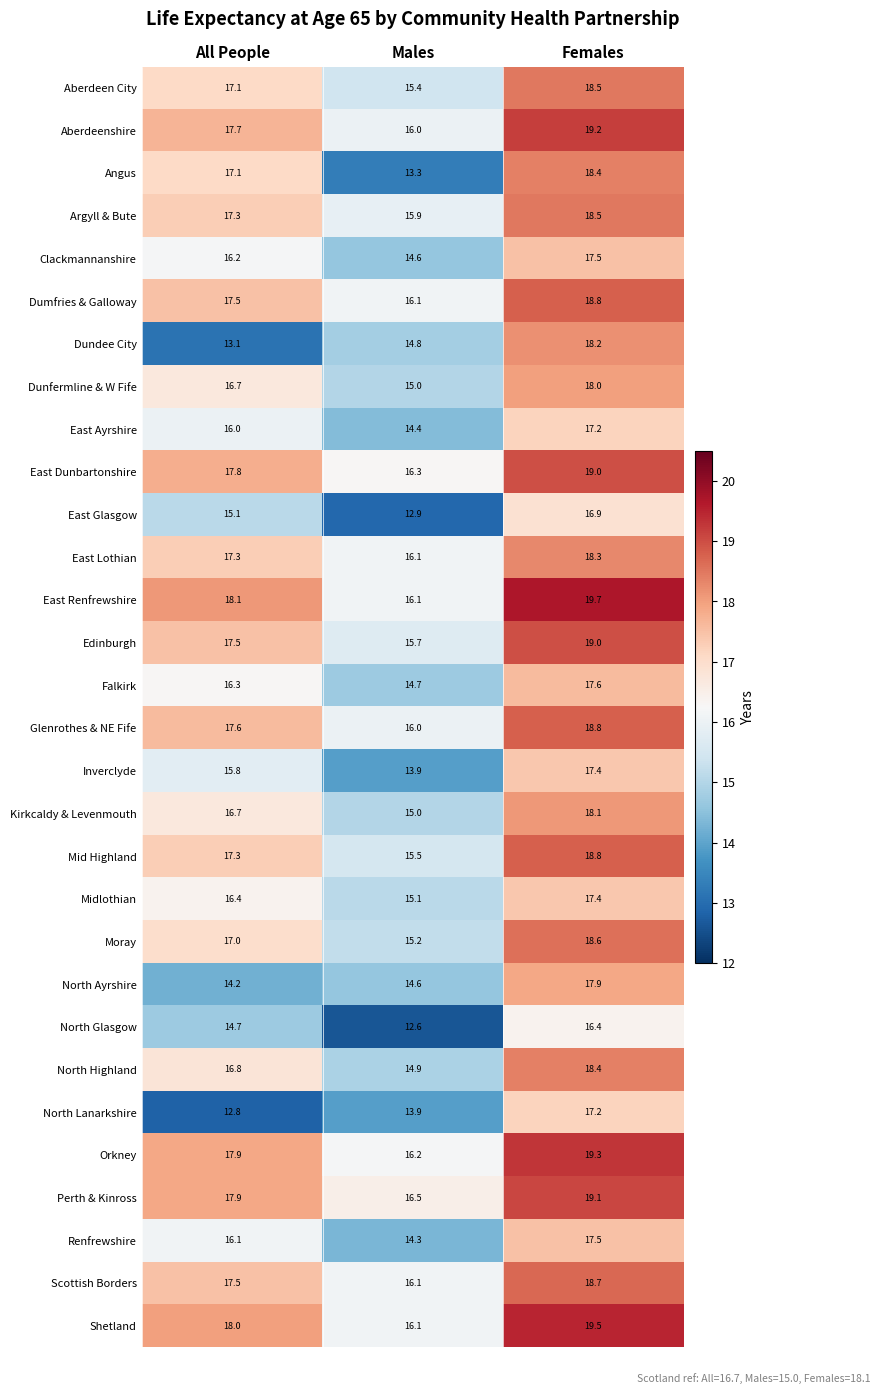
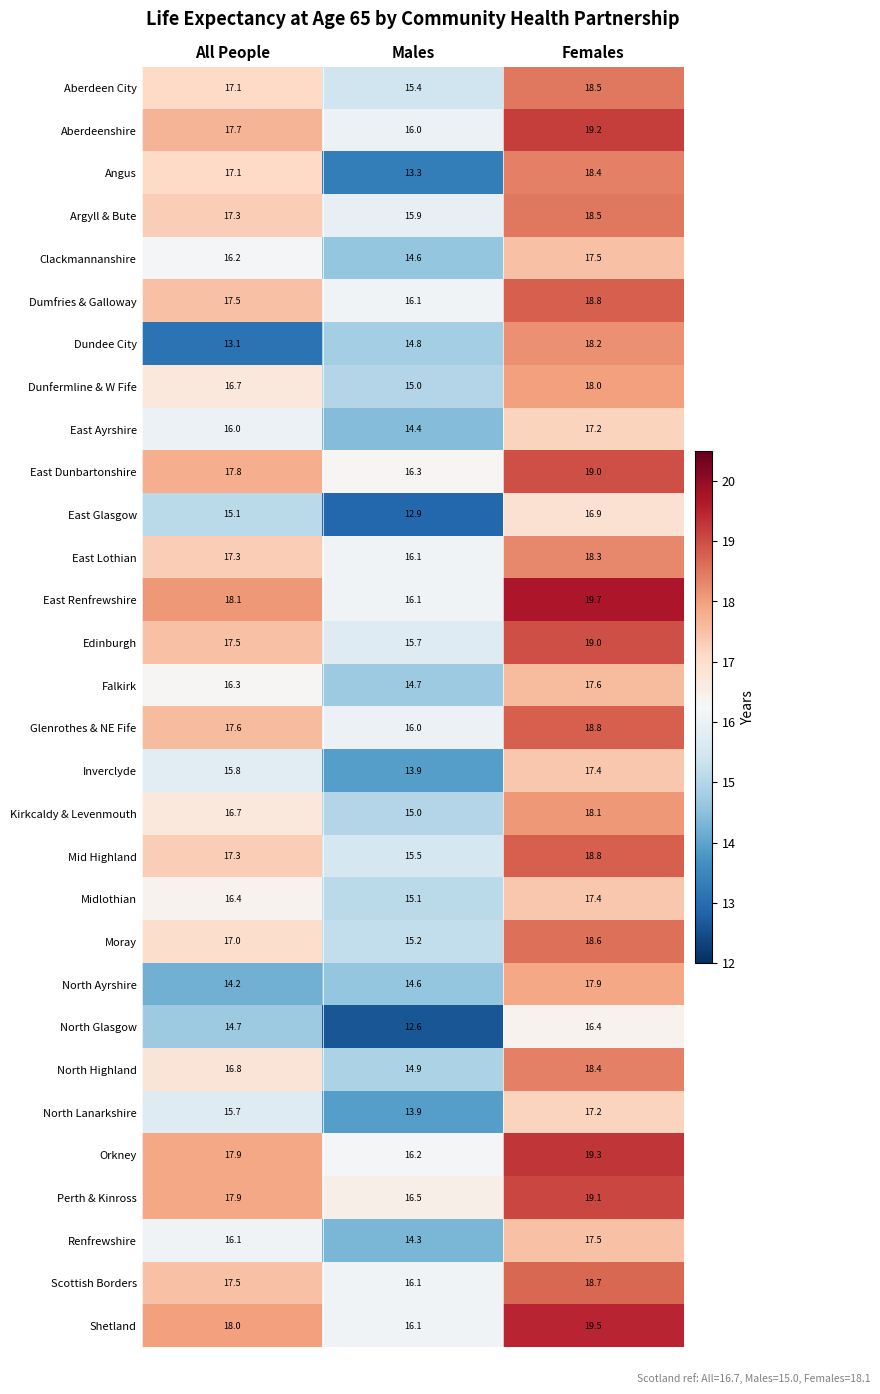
  {
    "Aberdeen City": {
      "All People": 17.1,
      "Males": 15.4,
      "Females": 18.5
    },
    "Aberdeenshire": {
      "All People": 17.7,
      "Males": 16.0,
      "Females": 19.2
    },
    "Angus": {
      "All People": 17.1,
      "Males": 13.3,
      "Females": 18.4
    },
    "Argyll & Bute": {
      "All People": 17.3,
      "Males": 15.9,
      "Females": 18.5
    },
    "Clackmannanshire": {
      "All People": 16.2,
      "Males": 14.6,
      "Females": 17.5
    },
    "Dumfries & Galloway": {
      "All People": 17.5,
      "Males": 16.1,
      "Females": 18.8
    },
    "Dundee City": {
      "All People": 13.1,
      "Males": 14.8,
      "Females": 18.2
    },
    "Dunfermline & W Fife": {
      "All People": 16.7,
      "Males": 15.0,
      "Females": 18.0
    },
    "East Ayrshire": {
      "All People": 16.0,
      "Males": 14.4,
      "Females": 17.2
    },
    "East Dunbartonshire": {
      "All People": 17.8,
      "Males": 16.3,
      "Females": 19.0
    },
    "East Glasgow": {
      "All People": 15.1,
      "Males": 12.9,
      "Females": 16.9
    },
    "East Lothian": {
      "All People": 17.3,
      "Males": 16.1,
      "Females": 18.3
    },
    "East Renfrewshire": {
      "All People": 18.1,
      "Males": 16.1,
      "Females": 19.7
    },
    "Edinburgh": {
      "All People": 17.5,
      "Males": 15.7,
      "Females": 19.0
    },
    "Falkirk": {
      "All People": 16.3,
      "Males": 14.7,
      "Females": 17.6
    },
    "Glenrothes & NE Fife": {
      "All People": 17.6,
      "Males": 16.0,
      "Females": 18.8
    },
    "Inverclyde": {
      "All People": 15.8,
      "Males": 13.9,
      "Females": 17.4
    },
    "Kirkcaldy & Levenmouth": {
      "All People": 16.7,
      "Males": 15.0,
      "Females": 18.1
    },
    "Mid Highland": {
      "All People": 17.3,
      "Males": 15.5,
      "Females": 18.8
    },
    "Midlothian": {
      "All People": 16.4,
      "Males": 15.1,
      "Females": 17.4
    },
    "Moray": {
      "All People": 17.0,
      "Males": 15.2,
      "Females": 18.6
    },
    "North Ayrshire": {
      "All People": 14.2,
      "Males": 14.6,
      "Females": 17.9
    },
    "North Glasgow": {
      "All People": 14.7,
      "Males": 12.6,
      "Females": 16.4
    },
    "North Highland": {
      "All People": 16.8,
      "Males": 14.9,
      "Females": 18.4
    },
    "North Lanarkshire": {
-     "All People": 12.8,
+     "All People": 15.7,
      "Males": 13.9,
      "Females": 17.2
    },
    "Orkney": {
      "All People": 17.9,
      "Males": 16.2,
      "Females": 19.3
    },
    "Perth & Kinross": {
      "All People": 17.9,
      "Males": 16.5,
      "Females": 19.1
    },
    "Renfrewshire": {
      "All People": 16.1,
      "Males": 14.3,
      "Females": 17.5
    },
    "Scottish Borders": {
      "All People": 17.5,
      "Males": 16.1,
      "Females": 18.7
    },
    "Shetland": {
      "All People": 18.0,
      "Males": 16.1,
      "Females": 19.5
    }
  }
